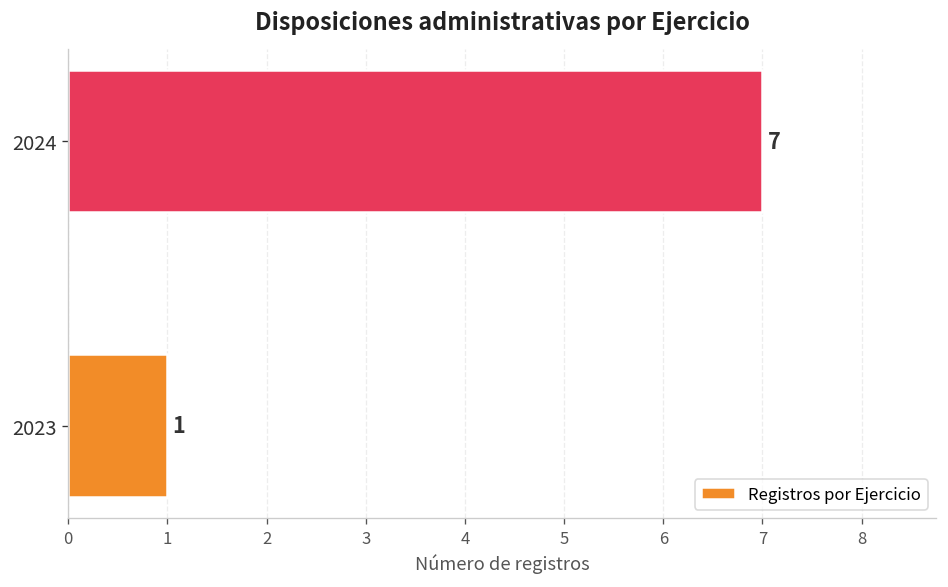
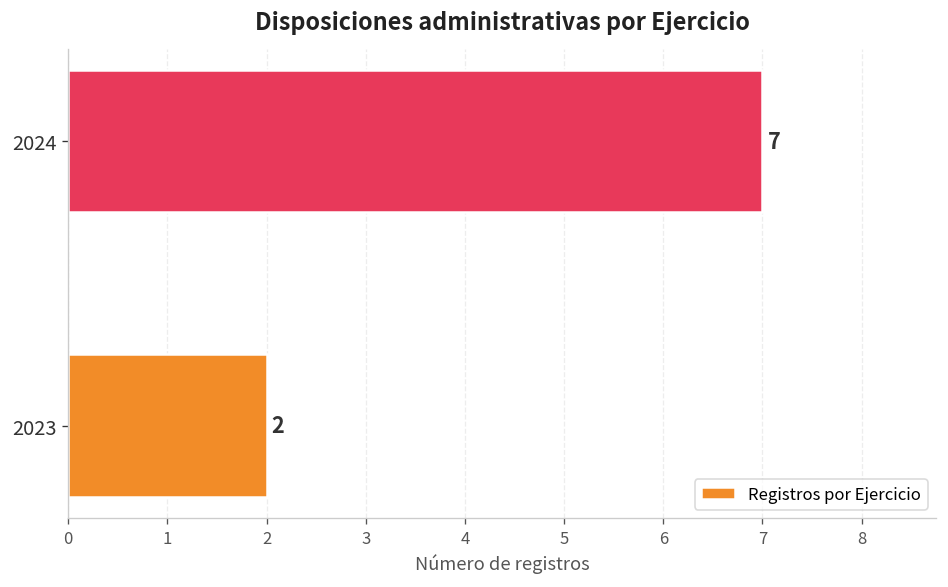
  {
    "2024": 7,
-   "2023": 1
+   "2023": 2
  }
